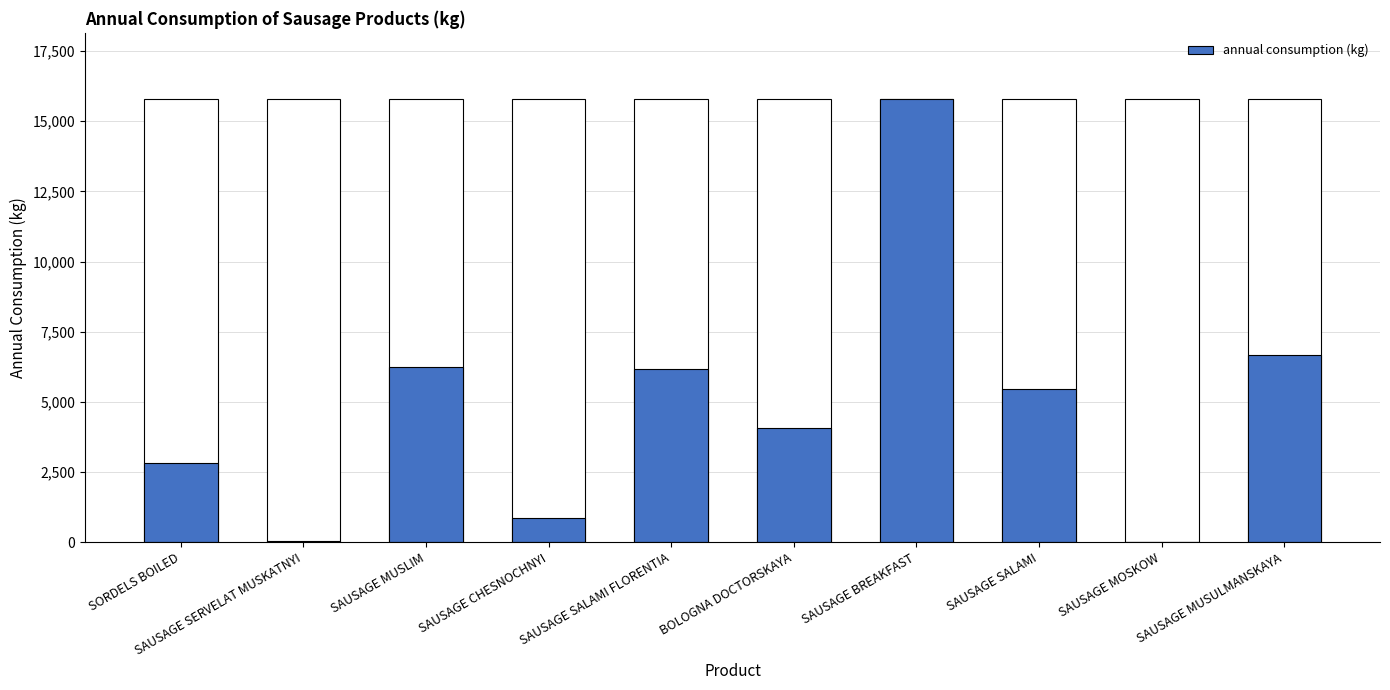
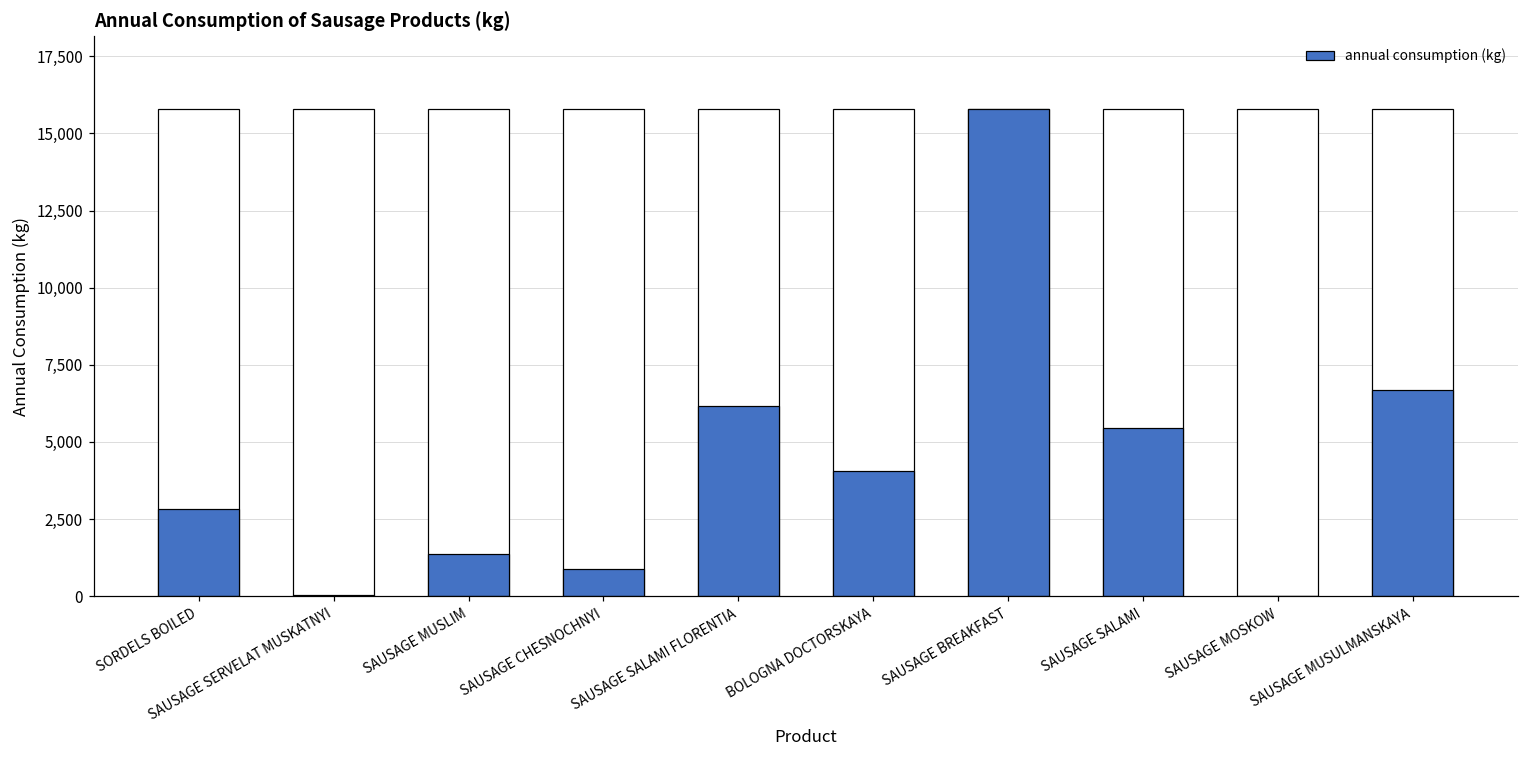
  {
    "annual consumption (kg)": {
-     "SAUSAGE MUSLIM": "6,200",
+     "SAUSAGE MUSLIM": "1,400",
      "SAUSAGE BREAKFAST": "15,800"
    }
  }
